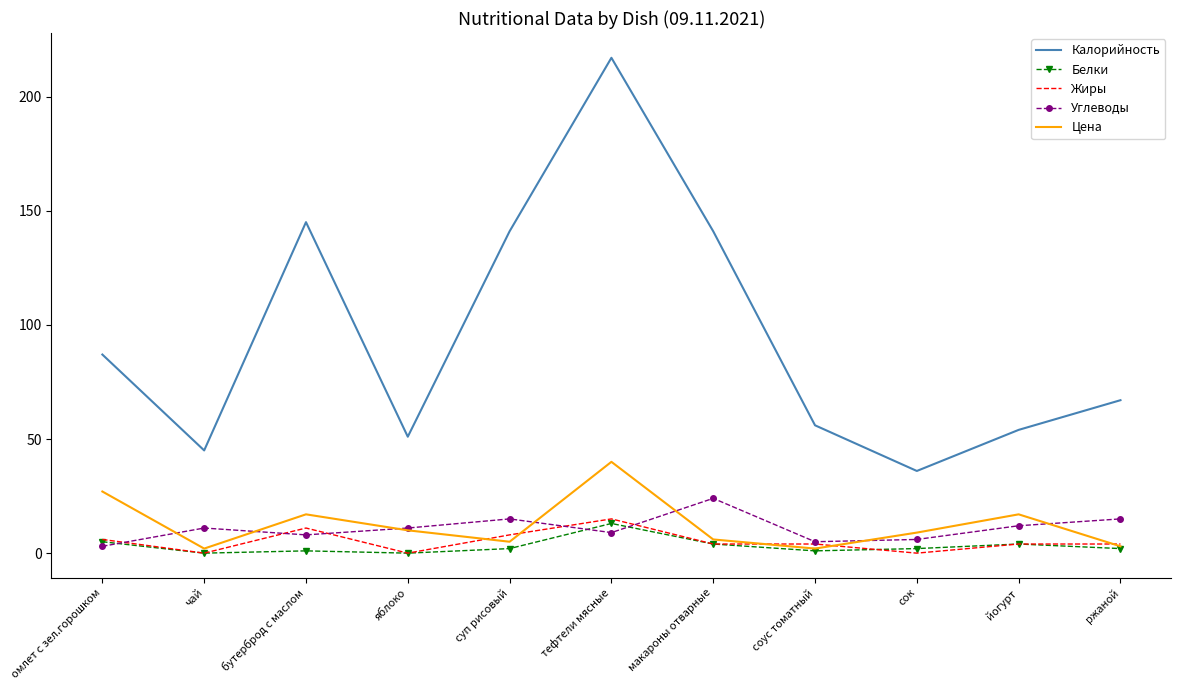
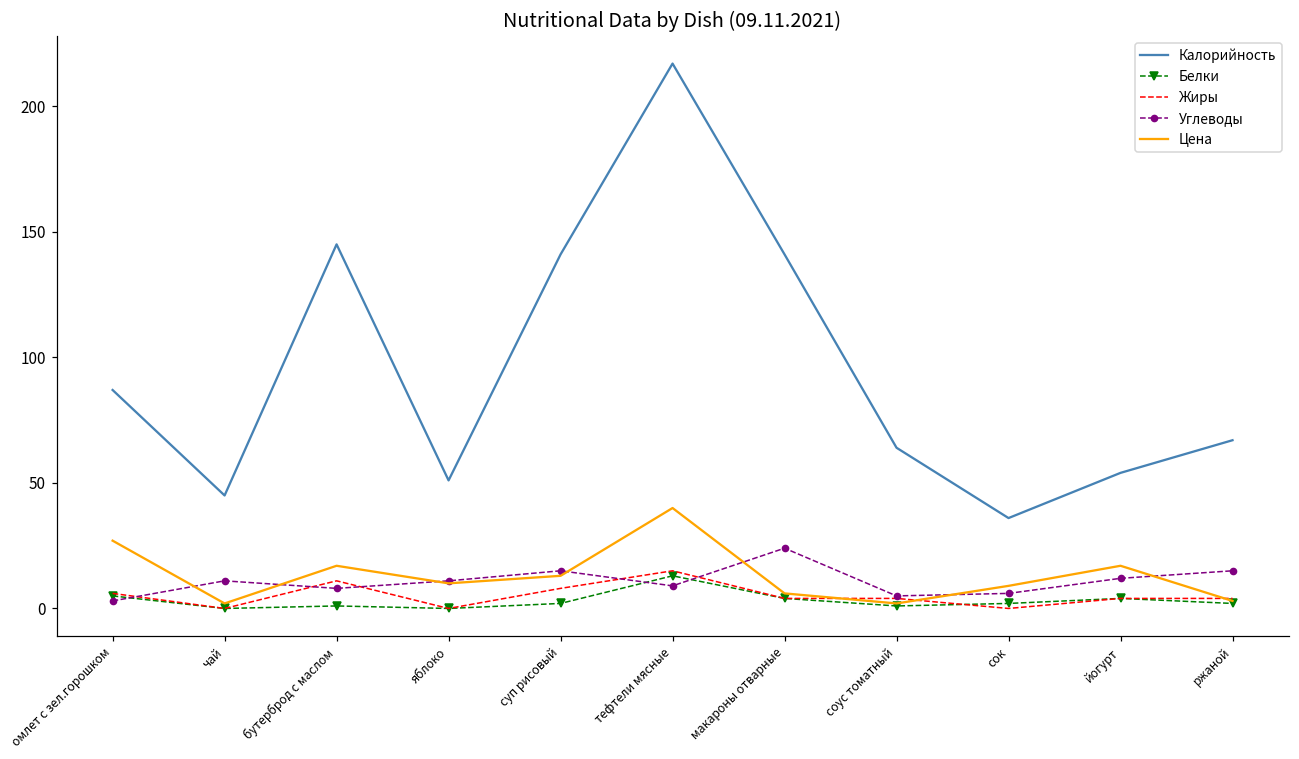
  {
    "Калорийность": {
      "омлет с зел.горошком": 87,
      "чай": 45,
      "бутерброд с маслом": 145,
      "яблоко": 51,
      "суп рисовый": 141,
      "тефтели мясные": 217,
      "макароны отварные": 141,
-     "соус томатный": 56,
+     "соус томатный": 64,
      "сок": 36,
      "йогурт": 54,
      "ржаной": 67
    },
    "Белки": {
      "бутерброд с маслом": 1,
      "суп рисовый": 2,
      "тефтели мясные": 13,
      "сок": 2
    },
    "Жиры": {
      "бутерброд с маслом": 11,
      "суп рисовый": 8,
      "тефтели мясные": 15,
      "сок": 0
    },
    "Углеводы": {
      "омлет с зел.горошком": 3,
      "чай": 11,
      "бутерброд с маслом": 8,
      "суп рисовый": 15,
      "тефтели мясные": 9,
      "макароны отварные": 24,
      "сок": 6,
      "йогурт": 12,
      "ржаной": 15
    },
    "Цена": {
      "омлет с зел.горошком": 27,
      "чай": 2,
      "бутерброд с маслом": 17,
-     "суп рисовый": 5,
+     "суп рисовый": 13,
      "тефтели мясные": 40,
      "макароны отварные": 6,
      "сок": 9,
      "йогурт": 17
    }
  }
